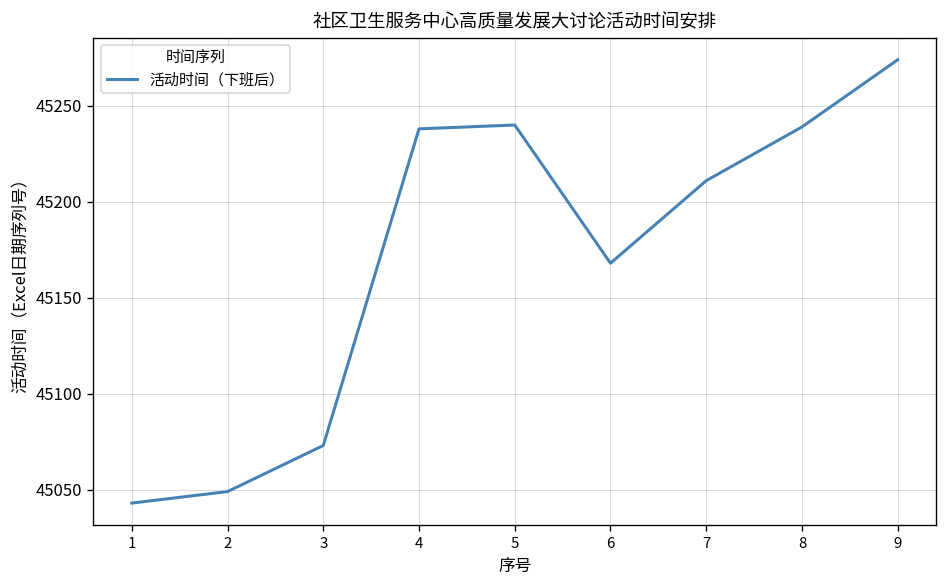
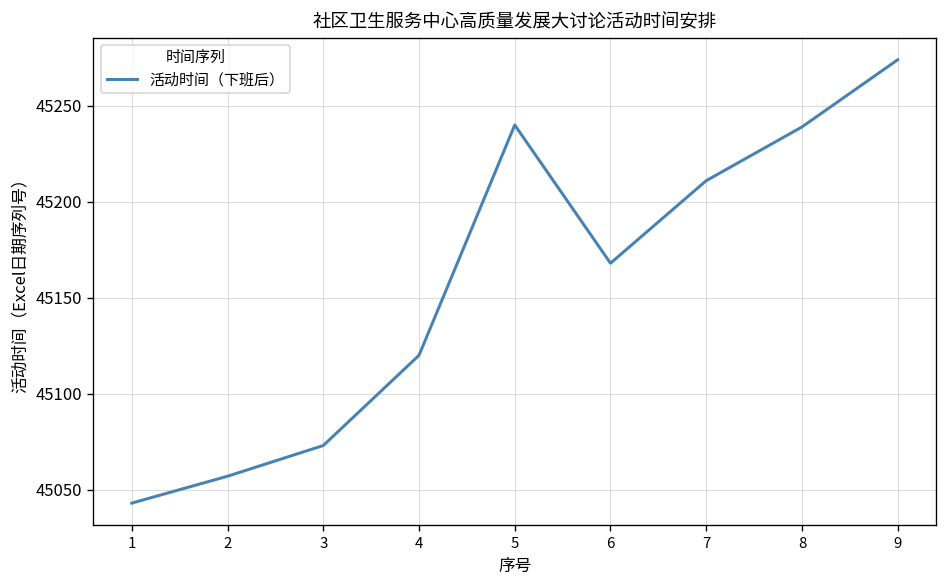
  {
    "1": 45043,
-   "2": 45049,
+   "2": 45057,
    "3": 45073,
-   "4": 45238,
+   "4": 45120,
    "5": 45240,
    "6": 45168,
    "7": 45211,
    "8": 45239,
    "9": 45274
  }
